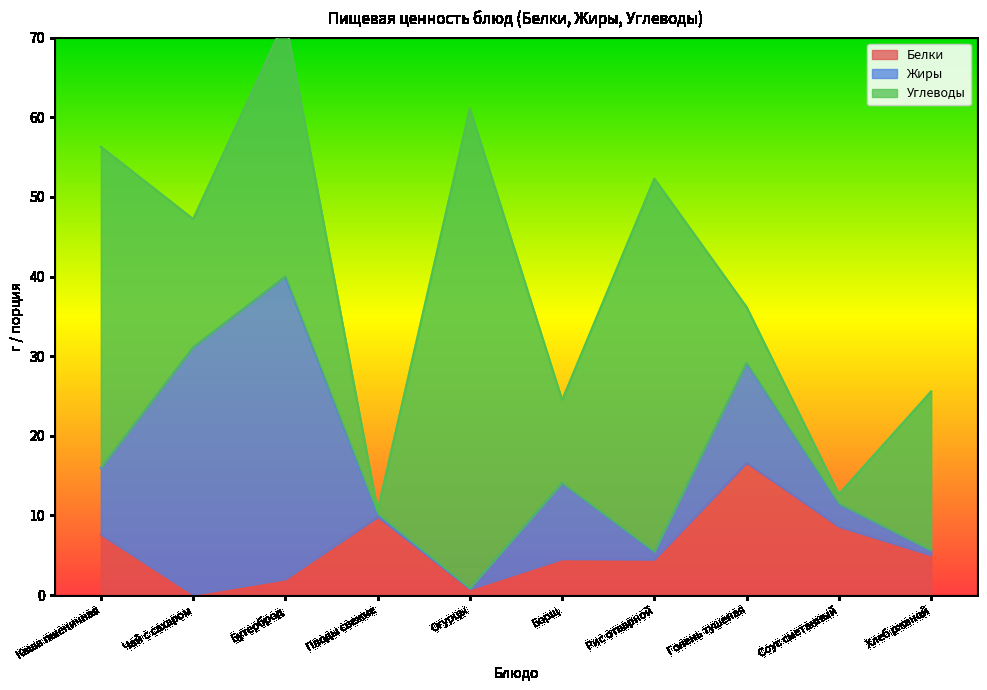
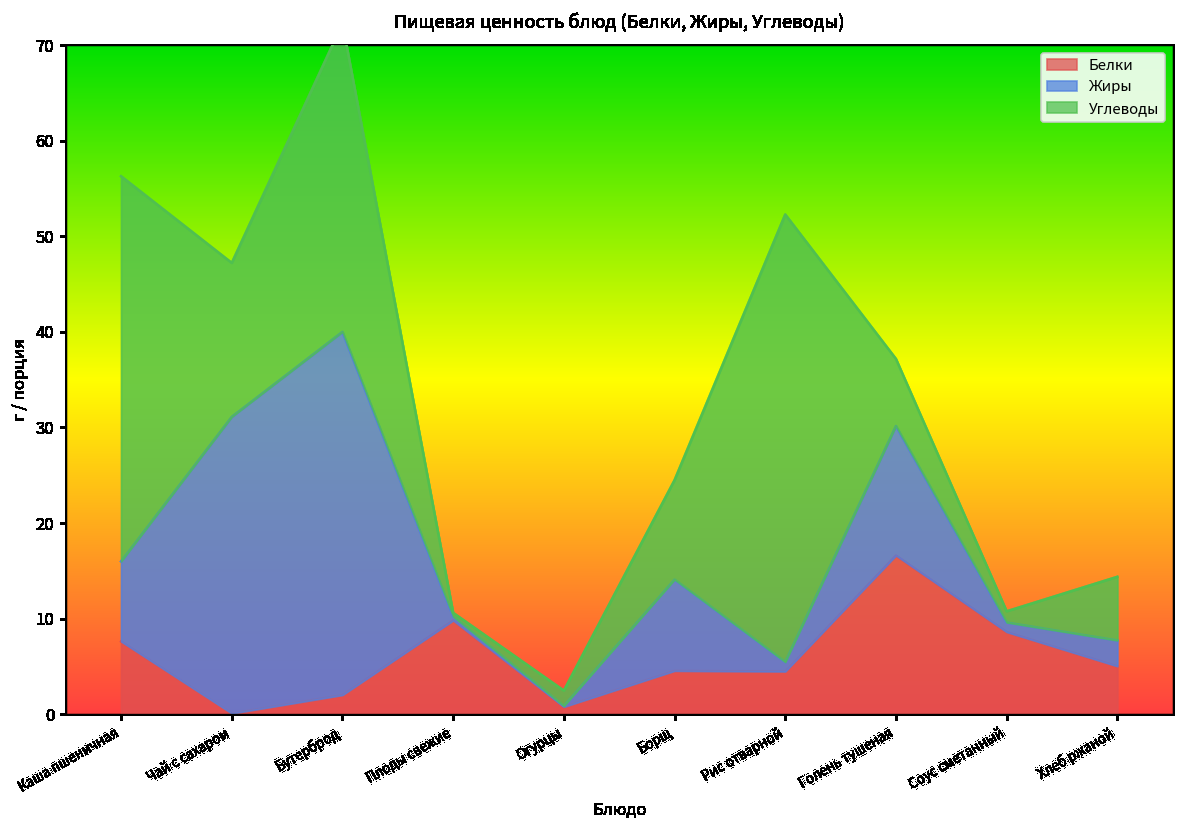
  {
    "Белки": {
      "Каша пшеничная": 8,
      "Чай с сахаром": 0,
      "Бутерброд": 2,
      "Плоды свежие": 10,
      "Борщ": 5,
      "Рис отварной": 4,
      "Голень тушеная": 17,
      "Соус сметанный": 9,
      "Хлеб ржаной": 5
    },
    "Жиры": {
      "Каша пшеничная": 8,
      "Чай с сахаром": 31,
      "Бутерброд": 38,
      "Плоды свежие": 0,
      "Борщ": 10,
      "Рис отварной": 1,
-     "Голень тушеная": 13,
-     "Соус сметанный": 3,
-     "Хлеб ржаной": 1
+     "Голень тушеная": 14,
+     "Соус сметанный": 1,
+     "Хлеб ржаной": 3
    },
    "Углеводы": {
      "Каша пшеничная": 40,
      "Чай с сахаром": 16,
      "Плоды свежие": 0,
-     "Огурцы": 60,
+     "Огурцы": 2,
      "Борщ": 10,
      "Рис отварной": 47,
      "Голень тушеная": 7,
      "Соус сметанный": 1,
-     "Хлеб ржаной": 20
+     "Хлеб ржаной": 7
    }
  }
